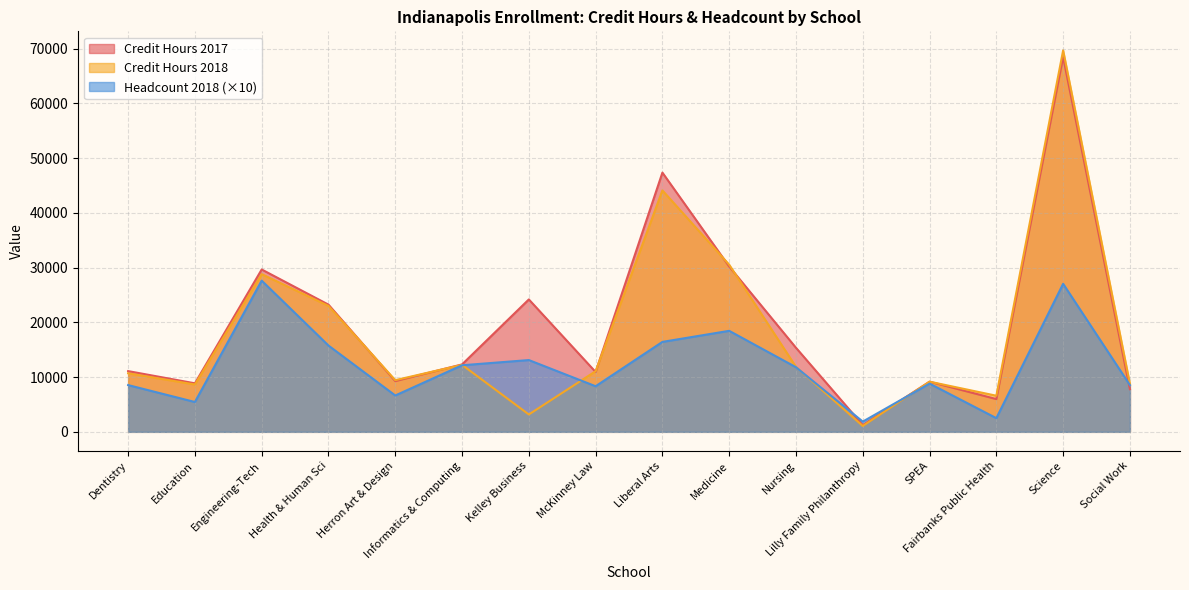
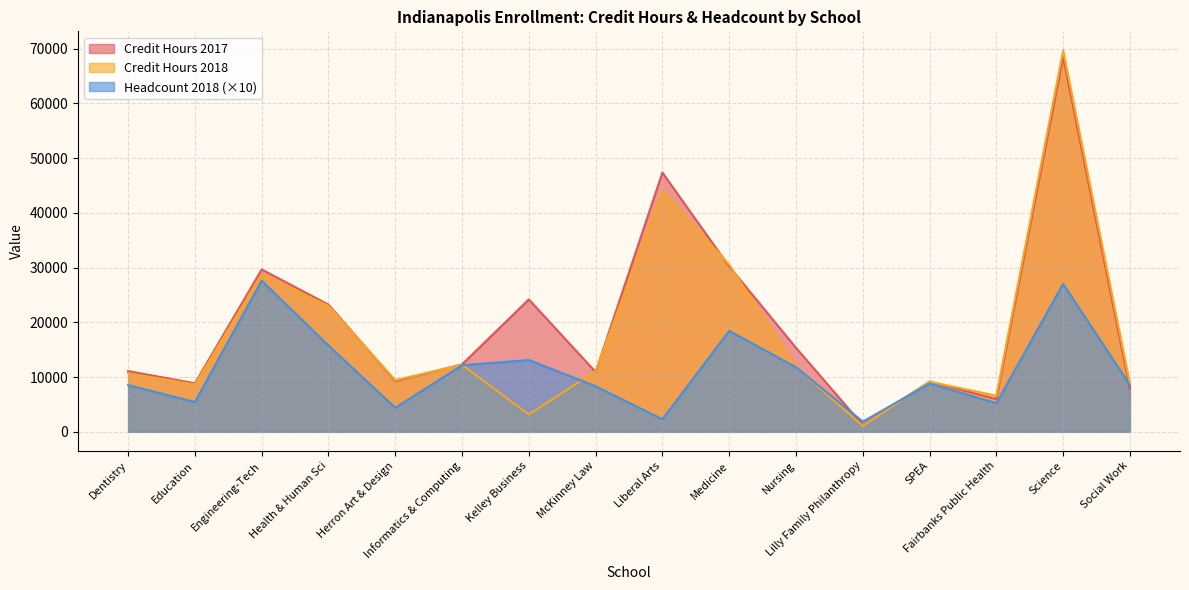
  {
    "Credit Hours 2017": {
      "Engineering-Tech": 30000,
      "Kelley Business": 24000,
      "Liberal Arts": 47000,
      "Nursing": 15000,
      "Fairbanks Public Health": 6000,
      "Science": 68000,
      "Social Work": 8000
    },
    "Credit Hours 2018": {
      "Engineering-Tech": 29000,
      "Kelley Business": 3000,
      "Liberal Arts": 44000,
      "Fairbanks Public Health": 7000,
      "Science": 70000
    },
    "Headcount 2018 (×10)": {
      "Dentistry": 9000,
      "Education": 5000,
      "Engineering-Tech": 28000,
      "Health & Human Sci": 16000,
-     "Herron Art & Design": 7000,
+     "Herron Art & Design": 4000,
      "Kelley Business": 13000,
      "McKinney Law": 8000,
-     "Liberal Arts": 16000,
+     "Liberal Arts": 2000,
      "Medicine": 18000,
      "Lilly Family Philanthropy": 2000,
-     "Fairbanks Public Health": 3000,
+     "Fairbanks Public Health": 5000,
      "Science": 27000
    }
  }
